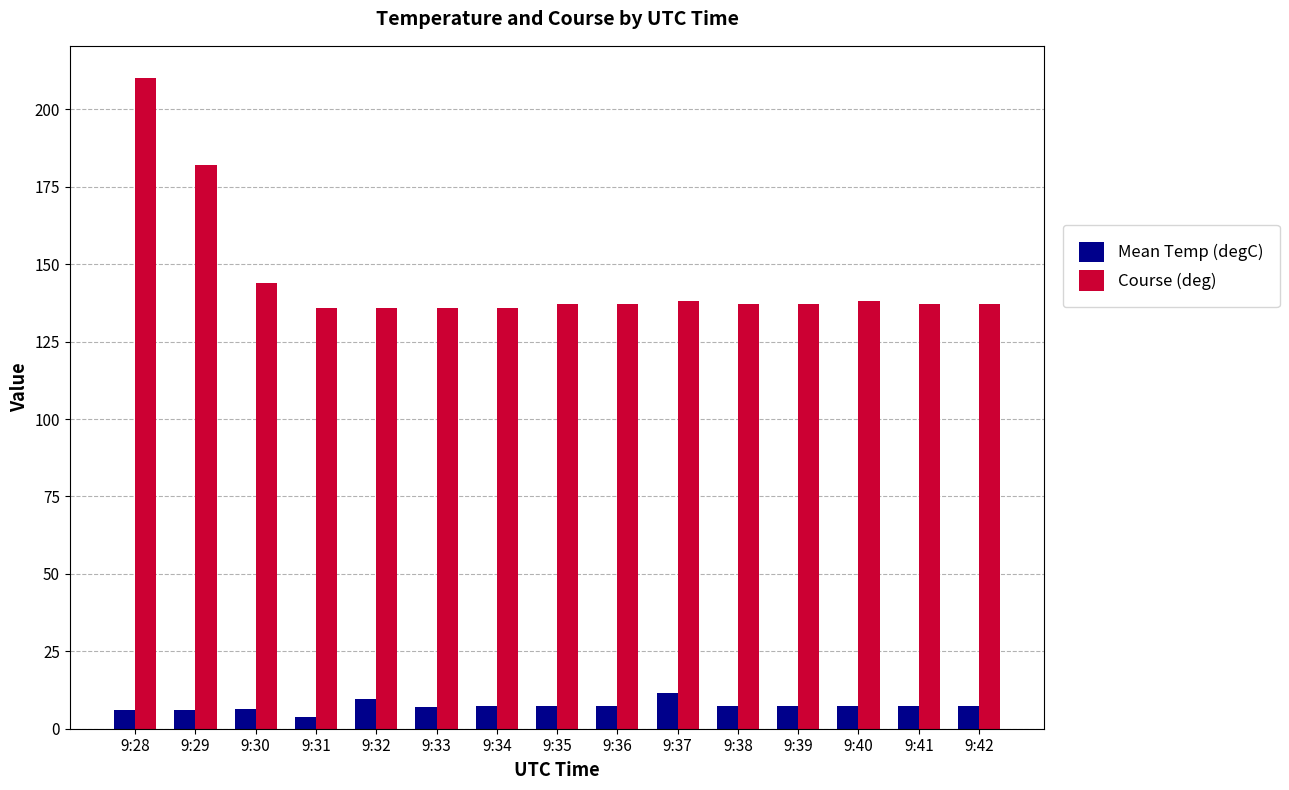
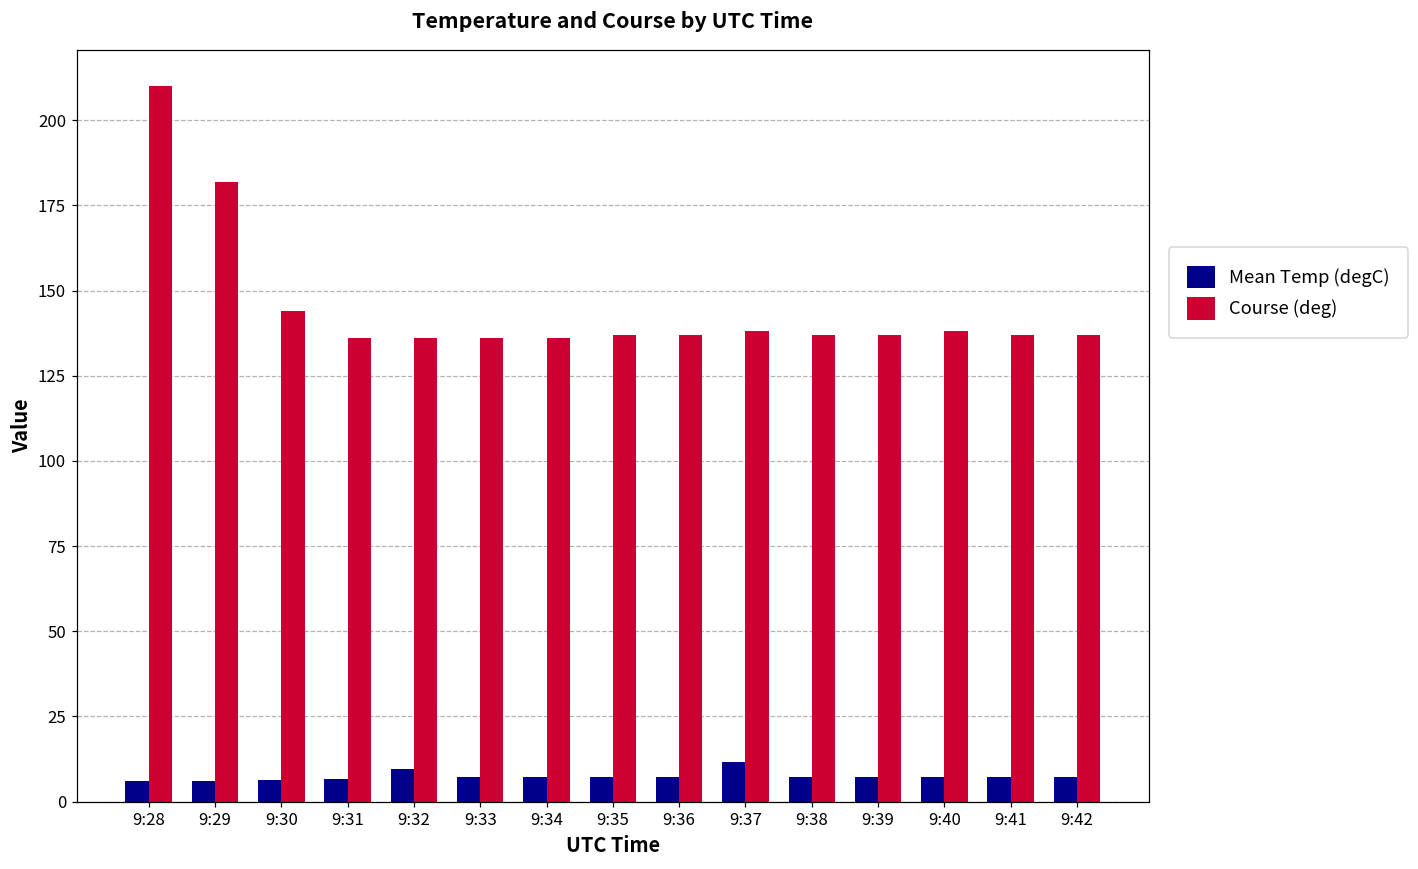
  {
    "Mean Temp (degC)": {
      "9:28": 6,
      "9:29": 6,
      "9:30": 6,
-     "9:31": 4,
+     "9:31": 7,
      "9:32": 10,
      "9:33": 7,
      "9:34": 7,
      "9:35": 7,
      "9:36": 7,
      "9:37": 12,
      "9:38": 7,
      "9:39": 7,
      "9:40": 7,
      "9:41": 7,
      "9:42": 7
    },
    "Course (deg)": {
      "9:28": 210,
      "9:29": 182,
      "9:30": 144,
      "9:31": 136,
      "9:32": 136,
      "9:33": 136,
      "9:34": 136,
      "9:35": 137,
      "9:36": 137,
      "9:37": 138,
      "9:38": 137,
      "9:39": 137,
      "9:40": 138,
      "9:41": 137,
      "9:42": 137
    }
  }
